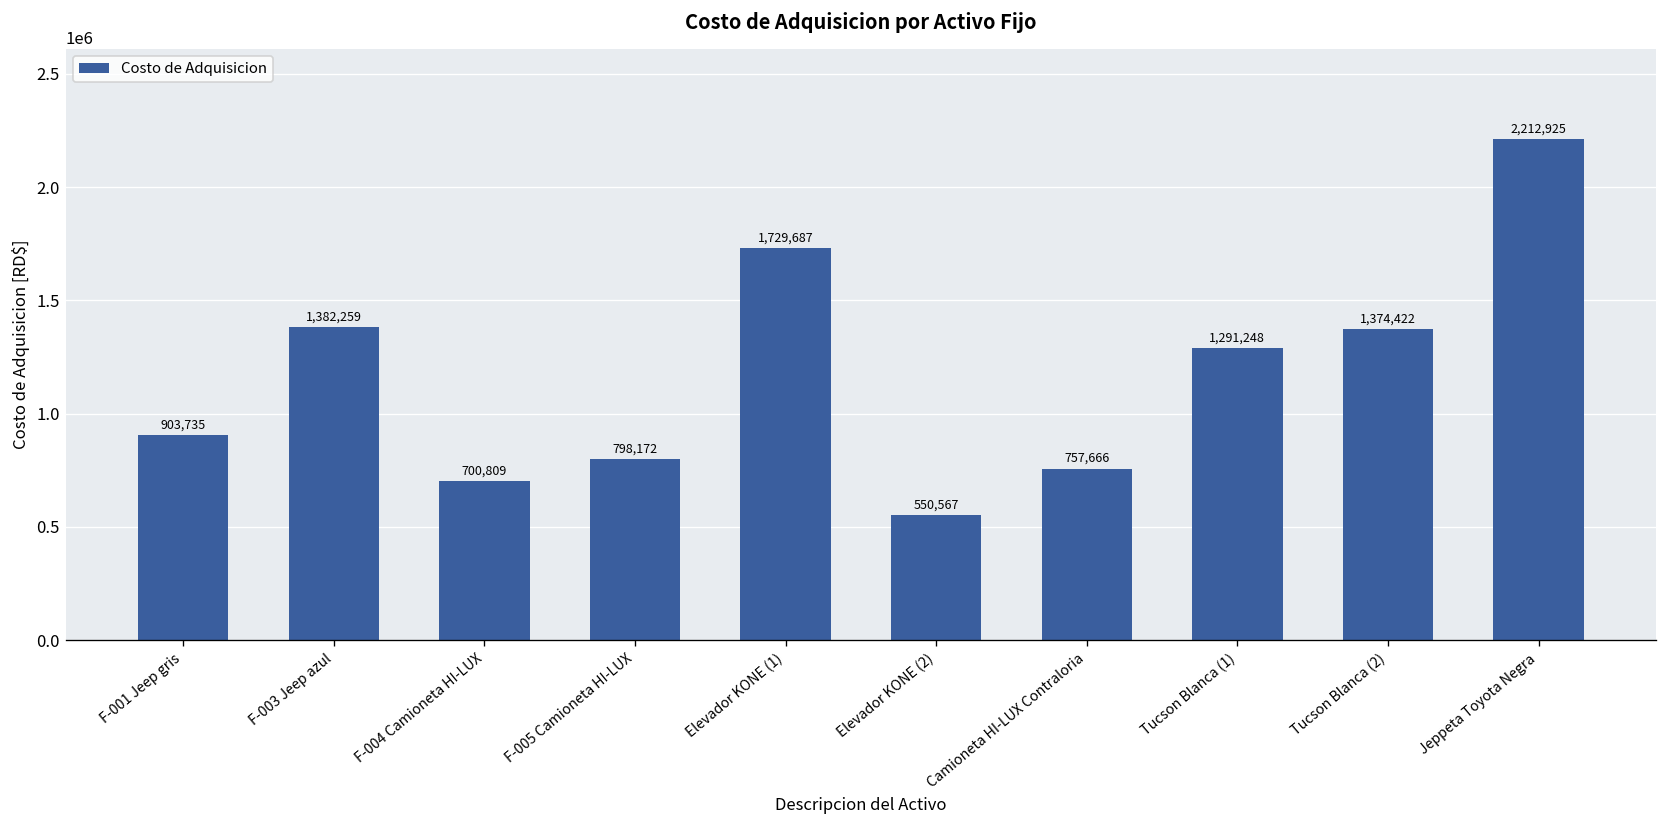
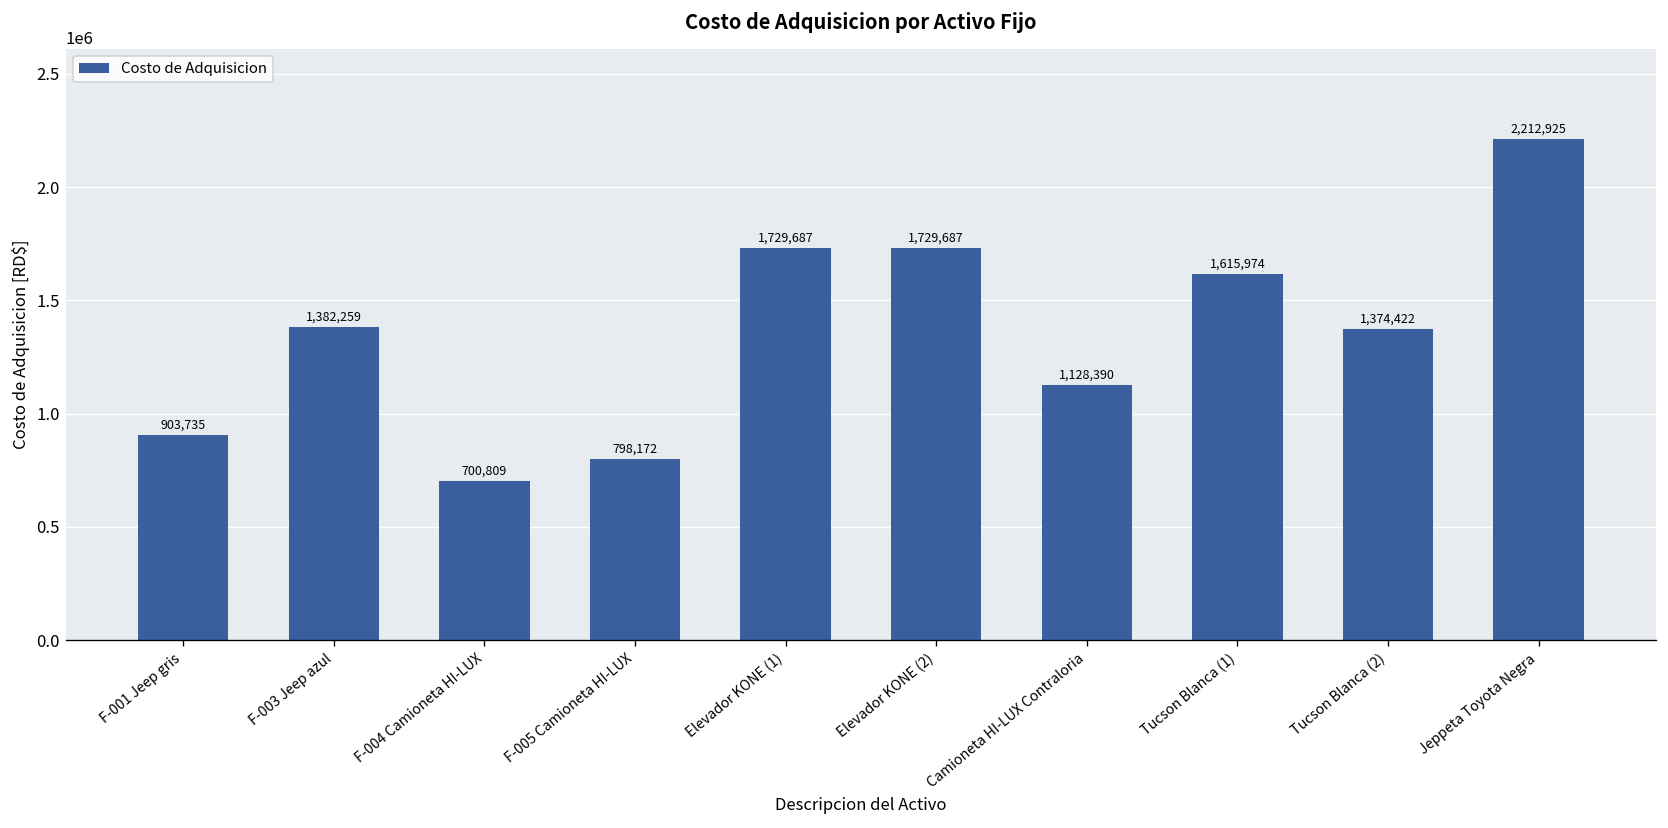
  {
    "F-001 Jeep gris": "903,735",
    "F-003 Jeep azul": "1,382,259",
    "F-004 Camioneta HI-LUX": "700,809",
    "F-005 Camioneta HI-LUX": "798,172",
    "Elevador KONE (1)": "1,729,687",
-   "Elevador KONE (2)": "550,567",
-   "Camioneta HI-LUX Contraloria": "757,666",
-   "Tucson Blanca (1)": "1,291,248",
+   "Elevador KONE (2)": "1,729,687",
+   "Camioneta HI-LUX Contraloria": "1,128,390",
+   "Tucson Blanca (1)": "1,615,974",
    "Tucson Blanca (2)": "1,374,422",
    "Jeppeta Toyota Negra": "2,212,925"
  }
